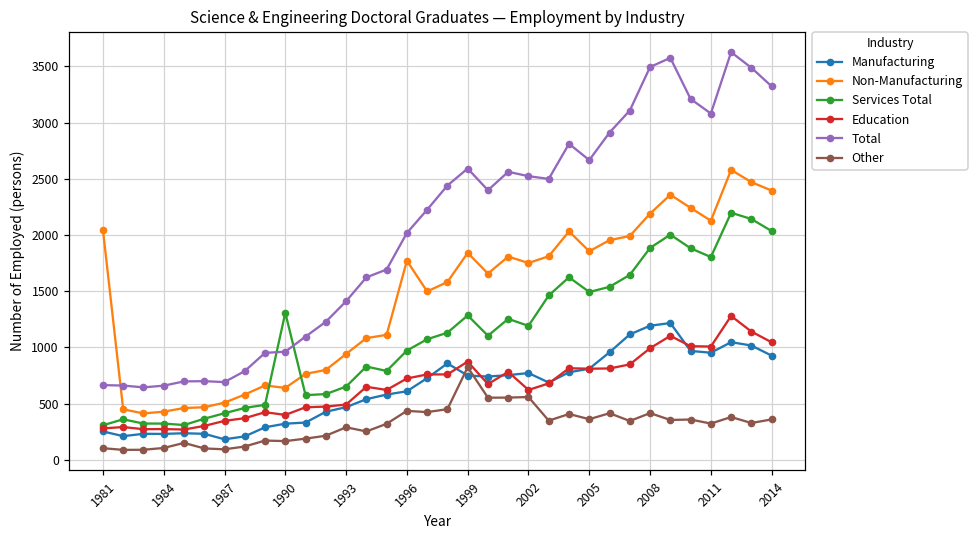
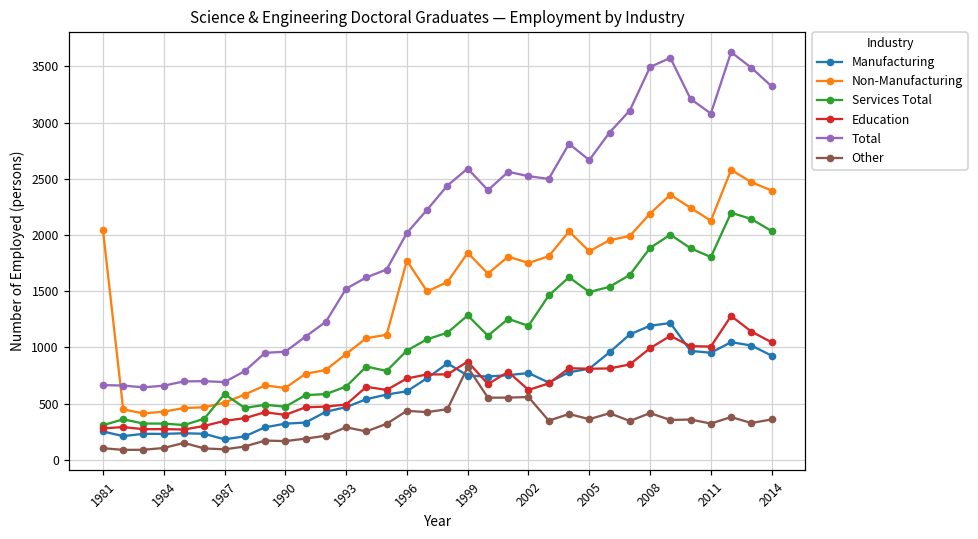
  {
    "Manufacturing": {
      "1981": 250,
      "1984": 230,
      "1987": 180,
      "1990": 320,
      "1996": 610,
      "1999": 750,
      "2002": 770,
      "2008": 1190,
      "2011": 950,
      "2014": 930
    },
    "Non-Manufacturing": {
      "1981": 2050,
      "1984": 430,
      "1987": 510,
      "1990": 640,
      "1993": 940,
      "1996": 1770,
      "1999": 1840,
      "2002": 1750,
      "2005": 1860,
      "2008": 2190,
      "2011": 2130,
      "2014": 2400
    },
    "Services Total": {
      "1981": 310,
      "1984": 320,
-     "1987": 420,
-     "1990": 1310,
+     "1987": 590,
+     "1990": 470,
      "1993": 650,
      "1996": 970,
      "1999": 1290,
      "2002": 1190,
      "2005": 1490,
      "2008": 1890,
      "2011": 1800,
      "2014": 2040
    },
    "Education": {
      "1981": 280,
      "1984": 270,
      "1987": 350,
      "1990": 400,
      "1996": 720,
      "1999": 870,
      "2002": 620,
      "2008": 990,
      "2011": 1010,
      "2014": 1050
    },
    "Total": {
      "1981": 670,
      "1984": 660,
      "1987": 690,
      "1990": 960,
-     "1993": 1410,
+     "1993": 1520,
      "1996": 2020,
      "1999": 2590,
      "2002": 2520,
      "2005": 2670,
      "2008": 3490,
      "2011": 3080,
      "2014": 3320
    },
    "Other": {
      "1981": 100,
      "1984": 110,
      "1987": 90,
      "1990": 170,
      "1993": 290,
      "1996": 440,
      "1999": 820,
      "2002": 560,
      "2005": 360,
      "2008": 420,
      "2011": 320,
      "2014": 360
    }
  }
